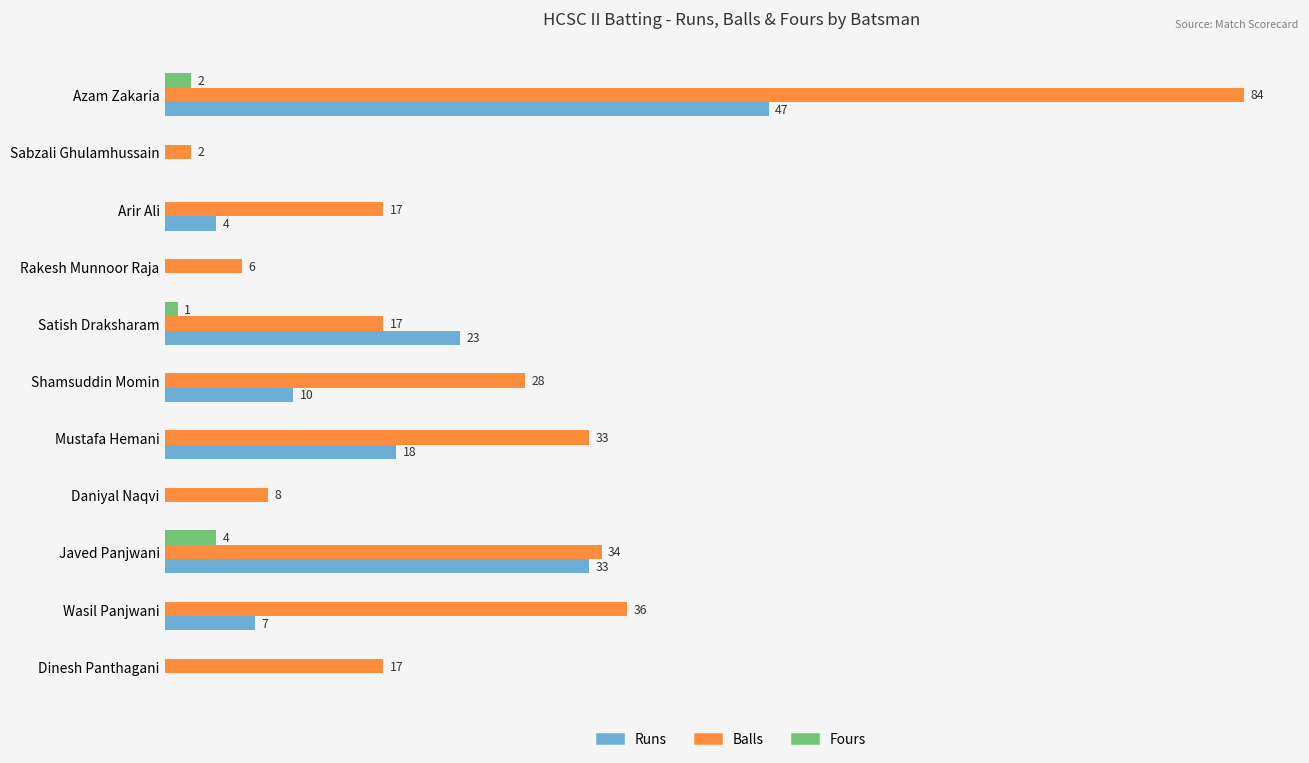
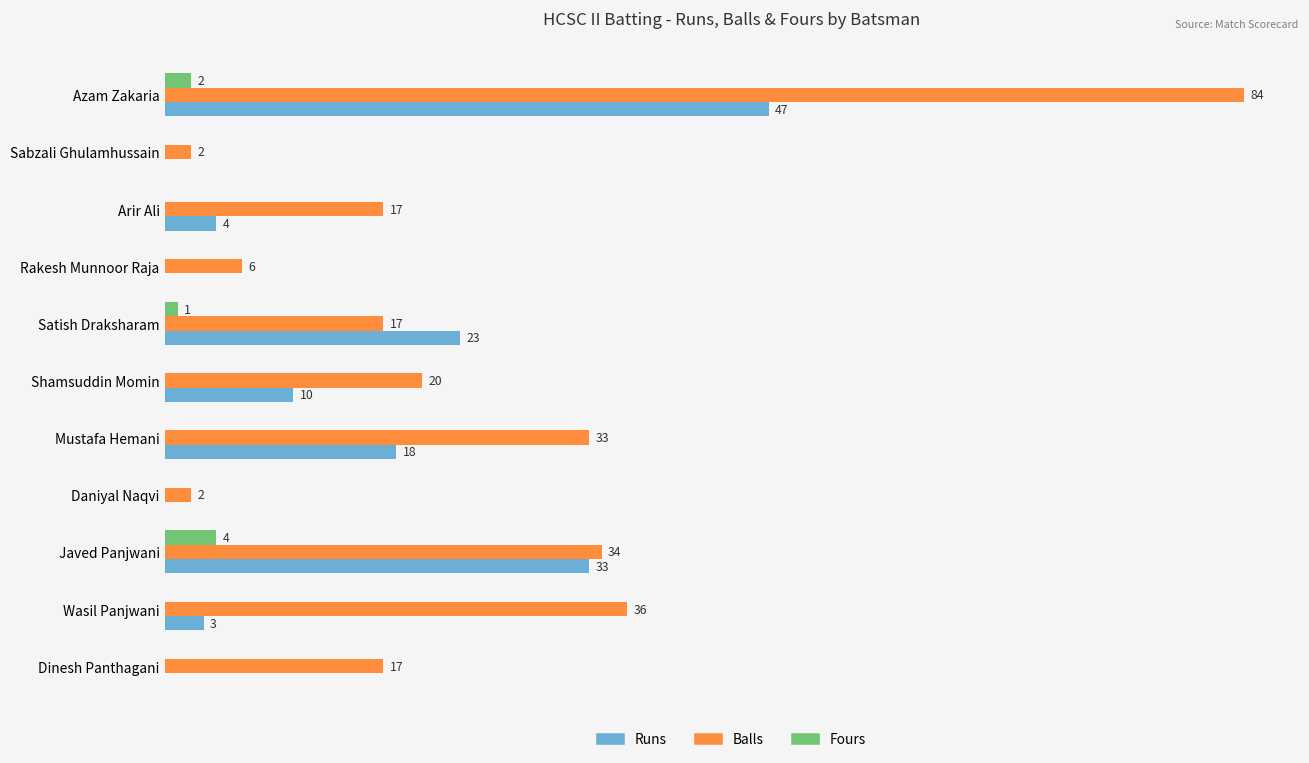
  {
    "Runs": {
      "Azam Zakaria": 47,
      "Arir Ali": 4,
      "Satish Draksharam": 23,
      "Shamsuddin Momin": 10,
      "Mustafa Hemani": 18,
      "Javed Panjwani": 33,
-     "Wasil Panjwani": 7
+     "Wasil Panjwani": 3
    },
    "Balls": {
      "Azam Zakaria": 84,
      "Sabzali Ghulamhussain": 2,
      "Arir Ali": 17,
      "Rakesh Munnoor Raja": 6,
      "Satish Draksharam": 17,
-     "Shamsuddin Momin": 28,
+     "Shamsuddin Momin": 20,
      "Mustafa Hemani": 33,
-     "Daniyal Naqvi": 8,
+     "Daniyal Naqvi": 2,
      "Javed Panjwani": 34,
      "Wasil Panjwani": 36,
      "Dinesh Panthagani": 17
    },
    "Fours": {
      "Azam Zakaria": 2,
      "Satish Draksharam": 1,
      "Javed Panjwani": 4
    }
  }
